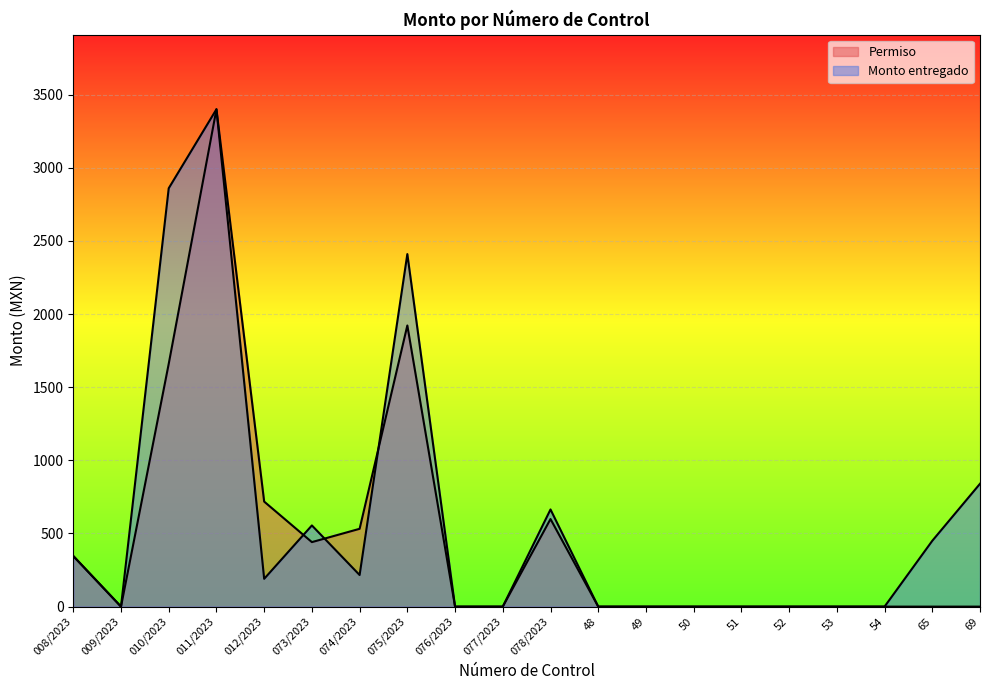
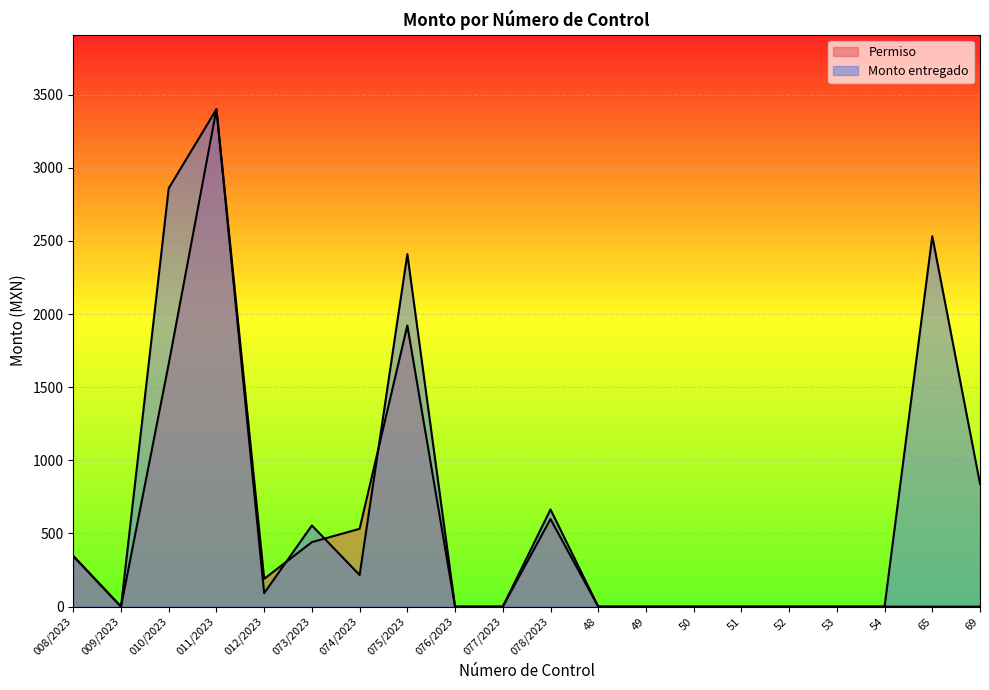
  {
    "Permiso": {
      "010/2023": 1660,
-     "012/2023": 720,
+     "012/2023": 190,
      "073/2023": 440,
      "074/2023": 530,
      "075/2023": 1920,
      "078/2023": 600,
      "65": 0,
      "69": 0
    },
    "Monto entregado": {
      "010/2023": 2860,
-     "012/2023": 190,
+     "012/2023": 90,
      "073/2023": 560,
      "074/2023": 220,
      "075/2023": 2410,
      "078/2023": 660,
-     "65": 450,
+     "65": 2530,
      "69": 840
    }
  }
